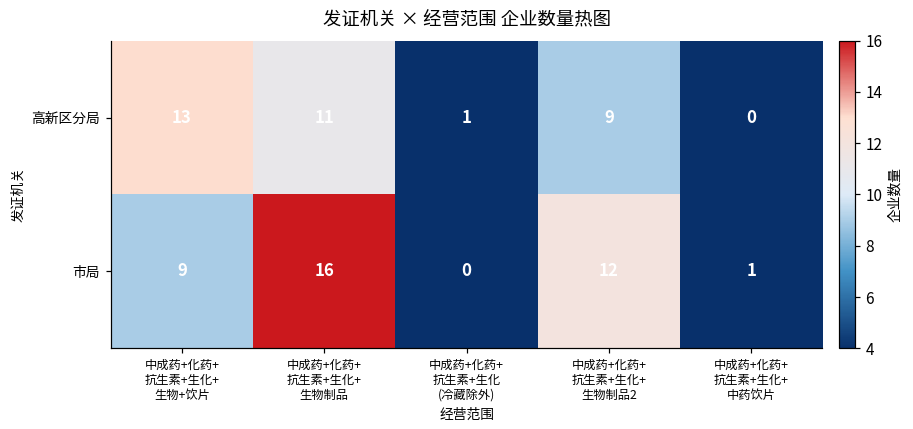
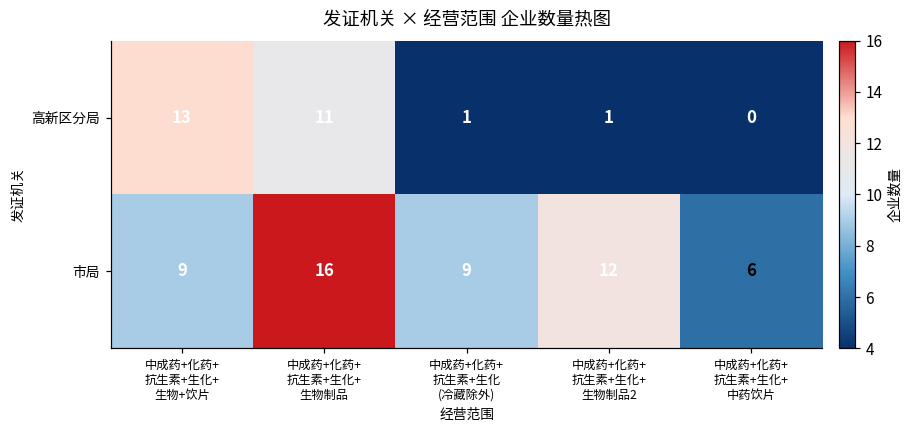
  {
    "高新区分局": {
      "中成药+化药+ 抗生素+生化+ 生物+饮片": 13,
      "中成药+化药+ 抗生素+生化 (冷藏除外)": 1,
-     "中成药+化药+ 抗生素+生化+ 生物制品2": 9,
+     "中成药+化药+ 抗生素+生化+ 生物制品2": 1,
      "中成药+化药+ 抗生素+生化+ 中药饮片": 0
    },
    "市局": {
      "中成药+化药+ 抗生素+生化+ 生物+饮片": 9,
      "中成药+化药+ 抗生素+生化+ 生物制品": 16,
-     "中成药+化药+ 抗生素+生化 (冷藏除外)": 0,
-     "中成药+化药+ 抗生素+生化+ 中药饮片": 1
+     "中成药+化药+ 抗生素+生化 (冷藏除外)": 9,
+     "中成药+化药+ 抗生素+生化+ 中药饮片": 6
    }
  }
